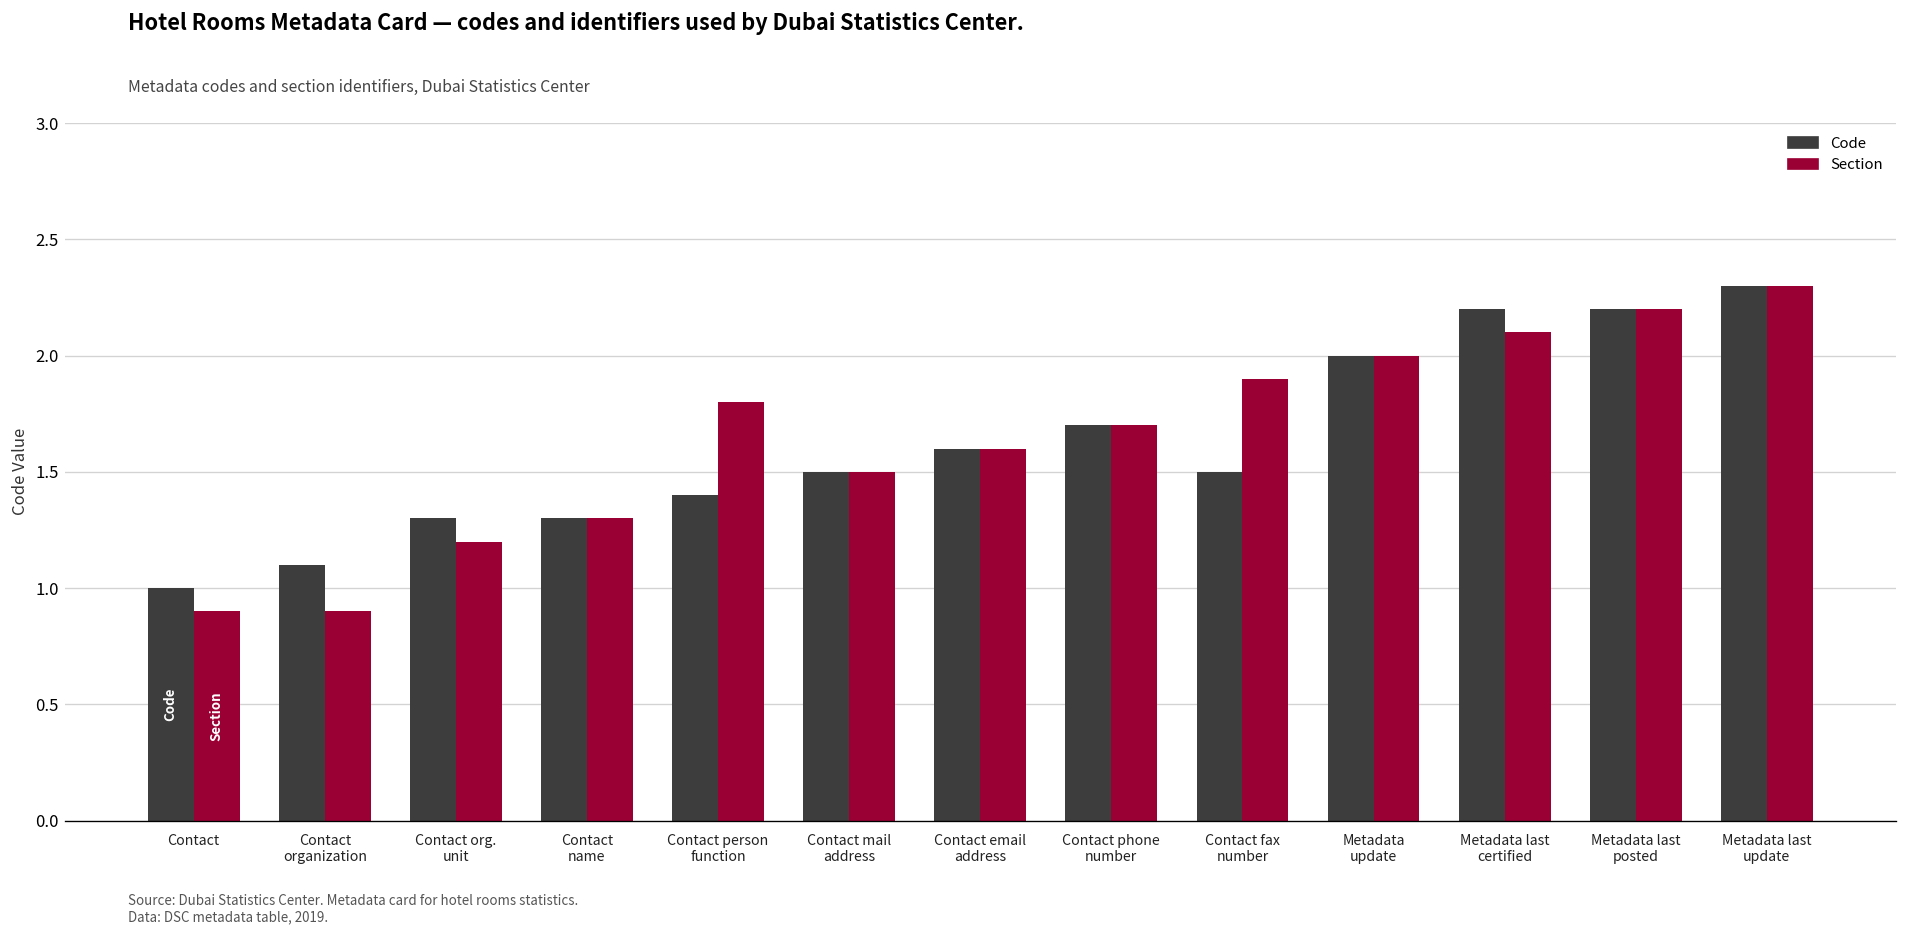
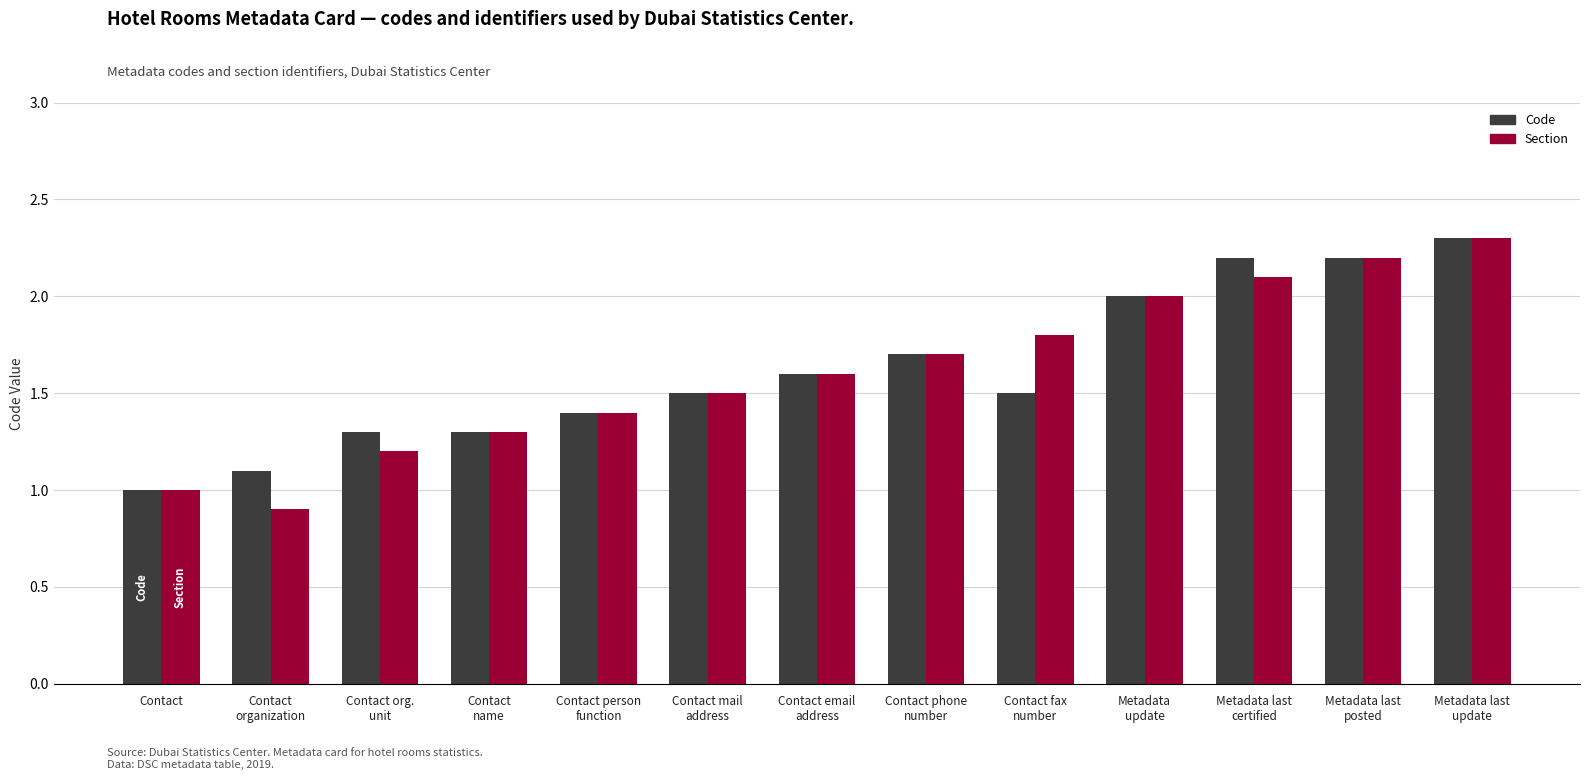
  {
    "Code": {
      "Contact": 1.0,
      "Contact organization": 1.1,
      "Contact org. unit": 1.3,
      "Contact name": 1.3,
      "Contact person function": 1.4,
      "Contact mail address": 1.5,
      "Contact email address": 1.6,
      "Contact phone number": 1.7,
      "Contact fax number": 1.5,
      "Metadata update": 2.0,
      "Metadata last certified": 2.2,
      "Metadata last posted": 2.2,
      "Metadata last update": 2.3
    },
    "Section": {
-     "Contact": 0.9,
+     "Contact": 1.0,
      "Contact organization": 0.9,
      "Contact org. unit": 1.2,
      "Contact name": 1.3,
-     "Contact person function": 1.8,
+     "Contact person function": 1.4,
      "Contact mail address": 1.5,
      "Contact email address": 1.6,
      "Contact phone number": 1.7,
-     "Contact fax number": 1.9,
+     "Contact fax number": 1.8,
      "Metadata update": 2.0,
      "Metadata last certified": 2.1,
      "Metadata last posted": 2.2,
      "Metadata last update": 2.3
    }
  }
